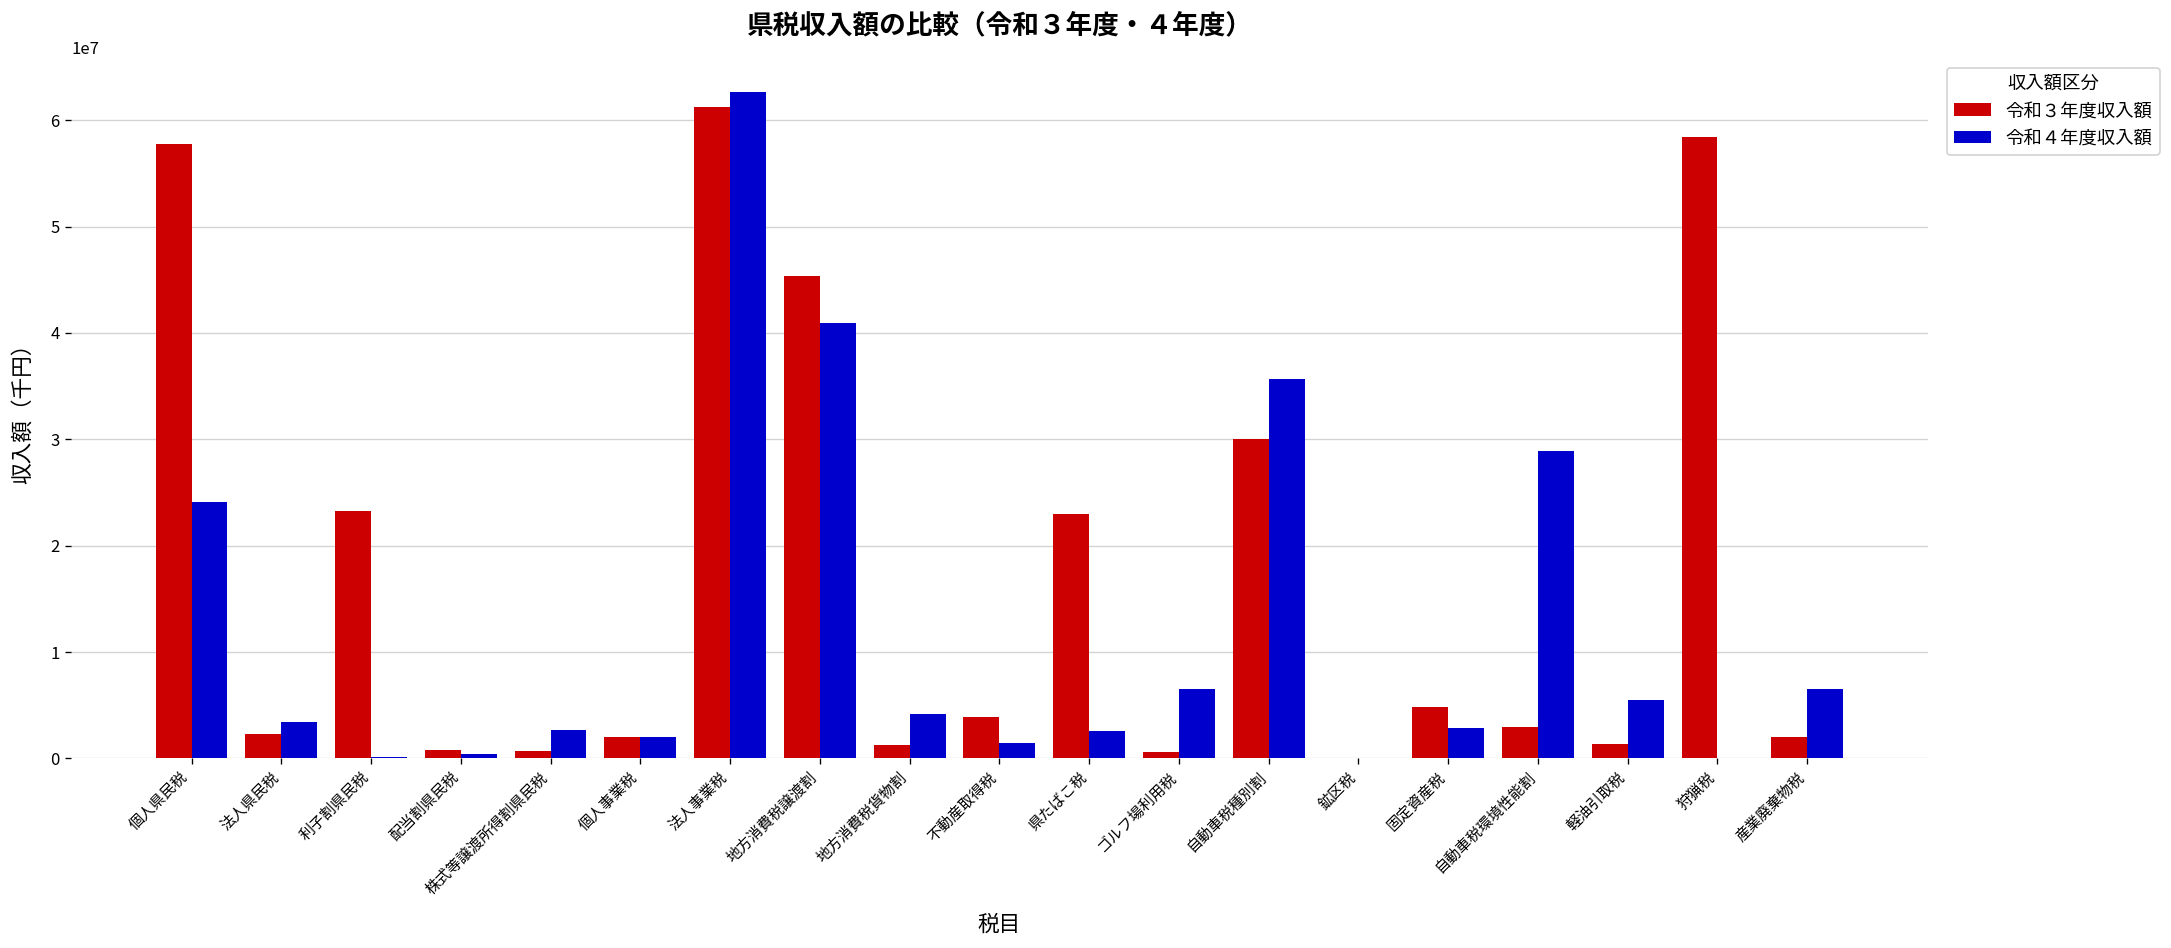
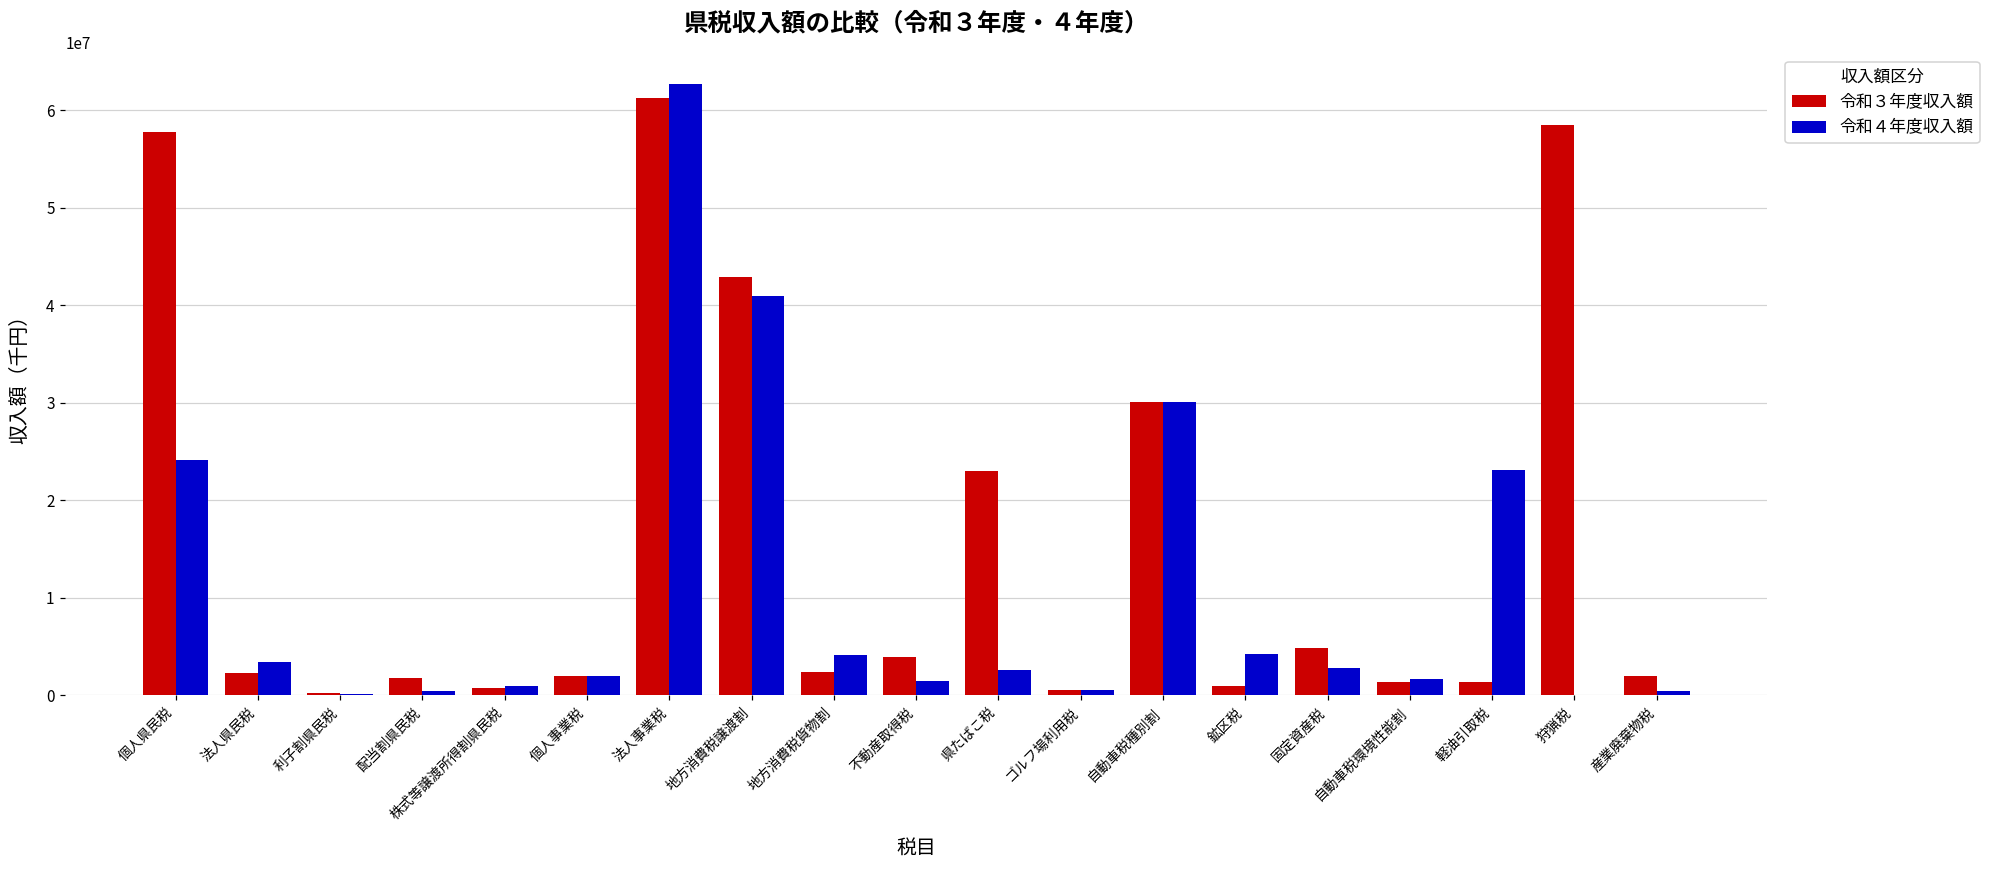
  {
    "令和３年度収入額": {
      "個人県民税": 58000000,
      "法人県民税": 2000000,
-     "利子割県民税": 23000000,
-     "配当割県民税": 1000000,
+     "利子割県民税": 0,
+     "配当割県民税": 2000000,
      "株式等譲渡所得割県民税": 1000000,
      "個人事業税": 2000000,
      "法人事業税": 61000000,
-     "地方消費税譲渡割": 45000000,
-     "地方消費税貨物割": 1000000,
+     "地方消費税譲渡割": 43000000,
+     "地方消費税貨物割": 2000000,
      "不動産取得税": 4000000,
      "県たばこ税": 23000000,
      "ゴルフ場利用税": 1000000,
      "自動車税種別割": 30000000,
-     "鉱区税": 0,
+     "鉱区税": 1000000,
      "固定資産税": 5000000,
-     "自動車税環境性能割": 3000000,
+     "自動車税環境性能割": 1000000,
      "軽油引取税": 1000000,
      "狩猟税": 58000000,
      "産業廃棄物税": 2000000
    },
    "令和４年度収入額": {
      "個人県民税": 24000000,
      "法人県民税": 3000000,
      "配当割県民税": 0,
-     "株式等譲渡所得割県民税": 3000000,
+     "株式等譲渡所得割県民税": 1000000,
      "個人事業税": 2000000,
      "法人事業税": 63000000,
      "地方消費税譲渡割": 41000000,
      "地方消費税貨物割": 4000000,
      "不動産取得税": 1000000,
      "県たばこ税": 3000000,
-     "ゴルフ場利用税": 7000000,
-     "自動車税種別割": 36000000,
-     "鉱区税": 0,
+     "ゴルフ場利用税": 1000000,
+     "自動車税種別割": 30000000,
+     "鉱区税": 4000000,
      "固定資産税": 3000000,
-     "自動車税環境性能割": 29000000,
-     "軽油引取税": 6000000,
-     "産業廃棄物税": 6000000
+     "自動車税環境性能割": 2000000,
+     "軽油引取税": 23000000,
+     "産業廃棄物税": 0
    }
  }
